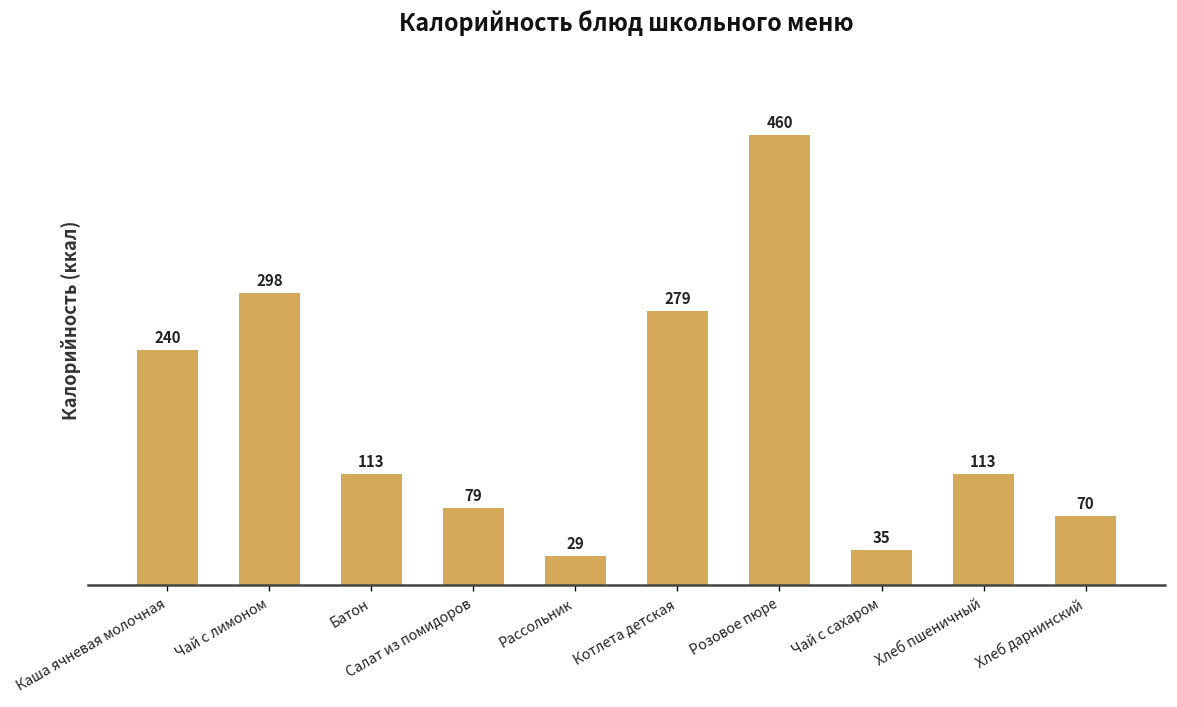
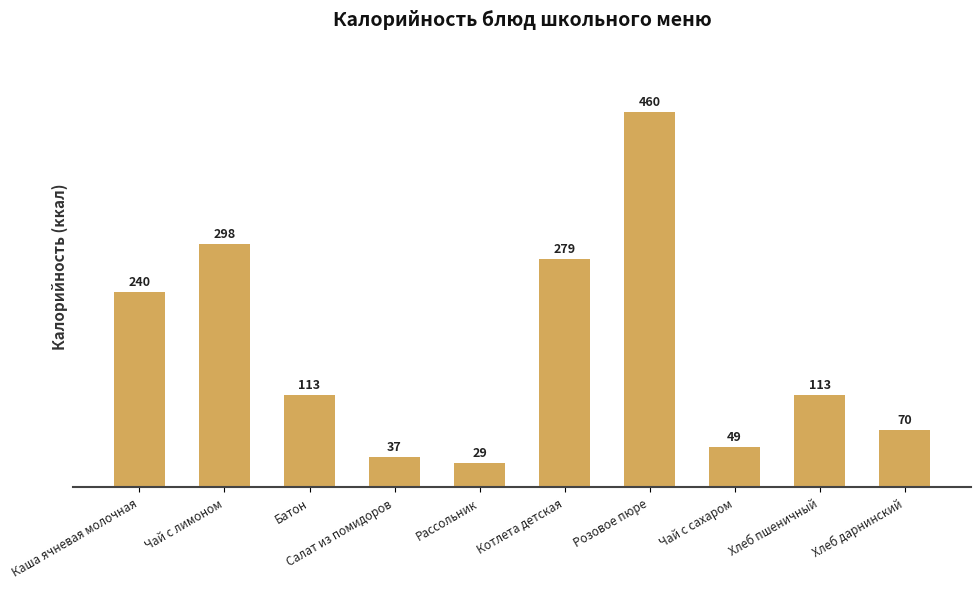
  {
    "Каша ячневая молочная": 240,
    "Чай с лимоном": 298,
    "Батон": 113,
-   "Салат из помидоров": 79,
+   "Салат из помидоров": 37,
    "Рассольник": 29,
    "Котлета детская": 279,
    "Розовое пюре": 460,
-   "Чай с сахаром": 35,
+   "Чай с сахаром": 49,
    "Хлеб пшеничный": 113,
    "Хлеб дарнинский": 70
  }
